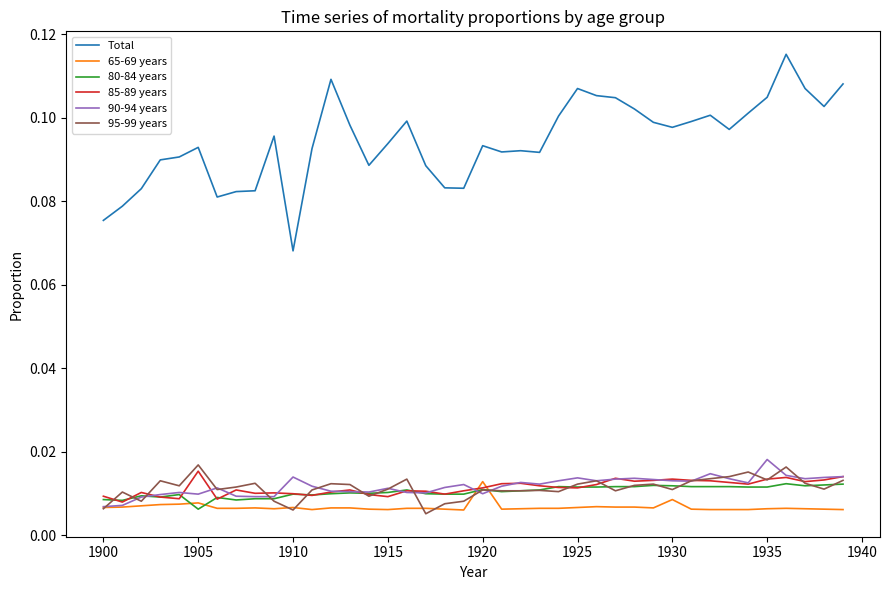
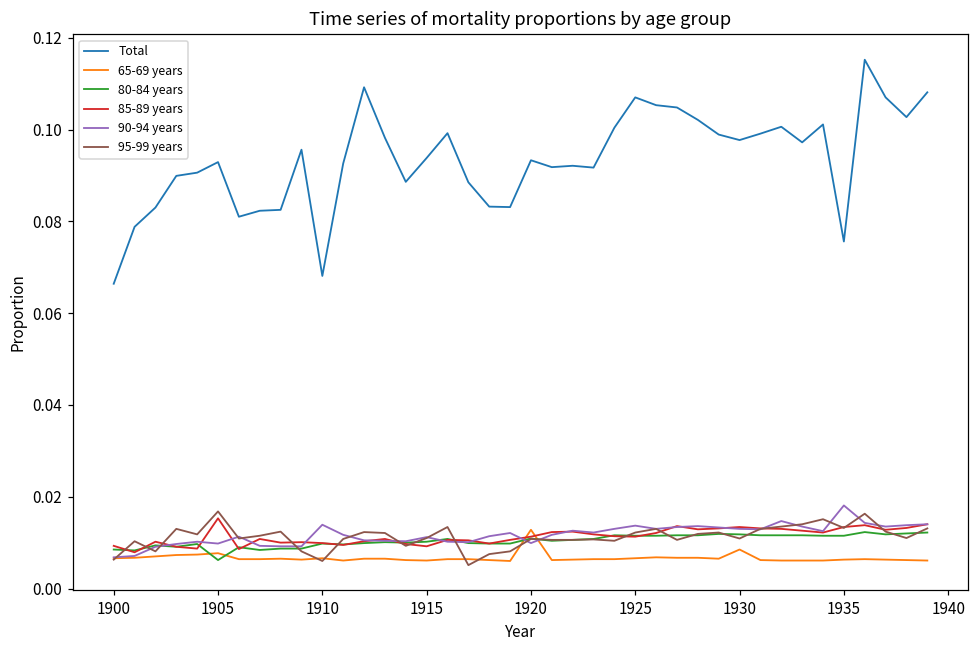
  {
    "Total": {
-     "1900": 0.075,
+     "1900": 0.066,
      "1905": 0.093,
      "1910": 0.068,
      "1915": 0.094,
      "1920": 0.093,
      "1925": 0.107,
      "1930": 0.098,
-     "1935": 0.105
+     "1935": 0.076
    },
    "65-69 years": {
      "1905": 0.008,
      "1915": 0.006,
      "1920": 0.013,
      "1925": 0.007,
      "1930": 0.009,
      "1935": 0.006
    },
    "80-84 years": {
      "1900": 0.009,
      "1905": 0.006,
      "1915": 0.010,
      "1930": 0.012,
      "1935": 0.012
    },
    "85-89 years": {
      "1900": 0.009,
      "1905": 0.015,
      "1915": 0.009
    },
    "90-94 years": {
      "1905": 0.010,
      "1910": 0.014,
      "1920": 0.010,
      "1925": 0.014,
      "1935": 0.018
    },
    "95-99 years": {
      "1905": 0.017,
      "1925": 0.012,
      "1930": 0.011
    }
  }
